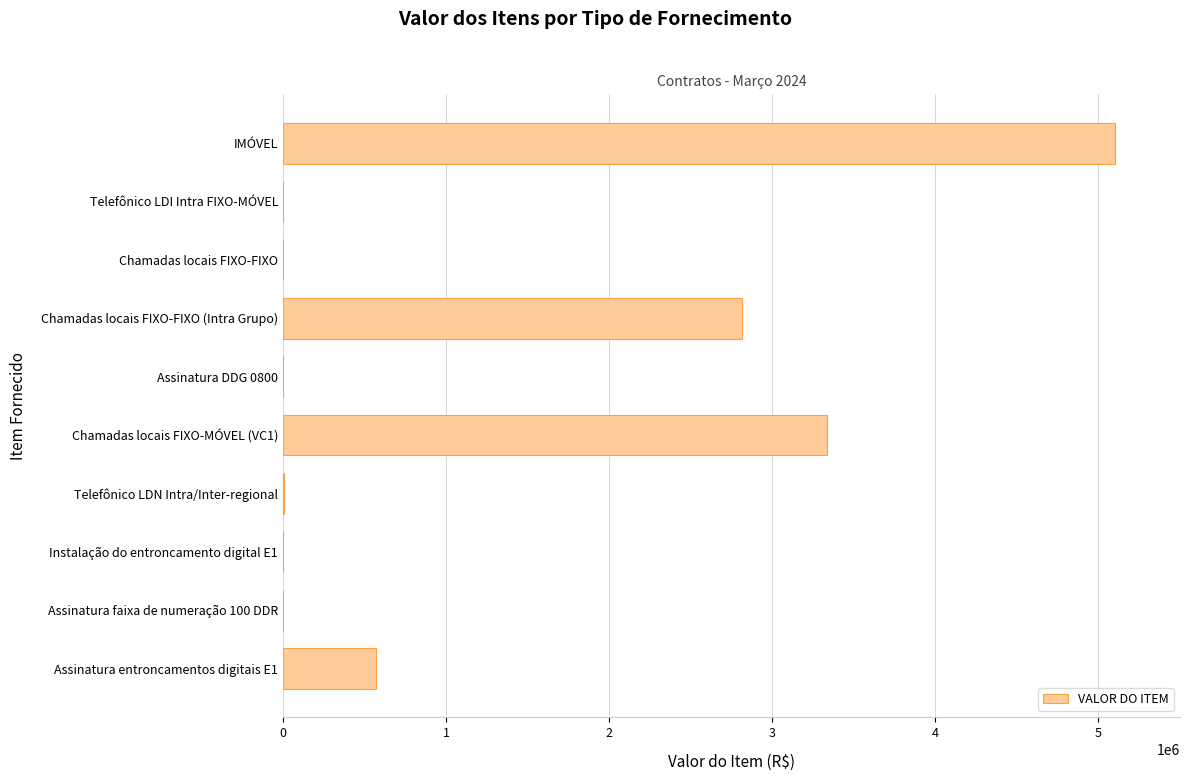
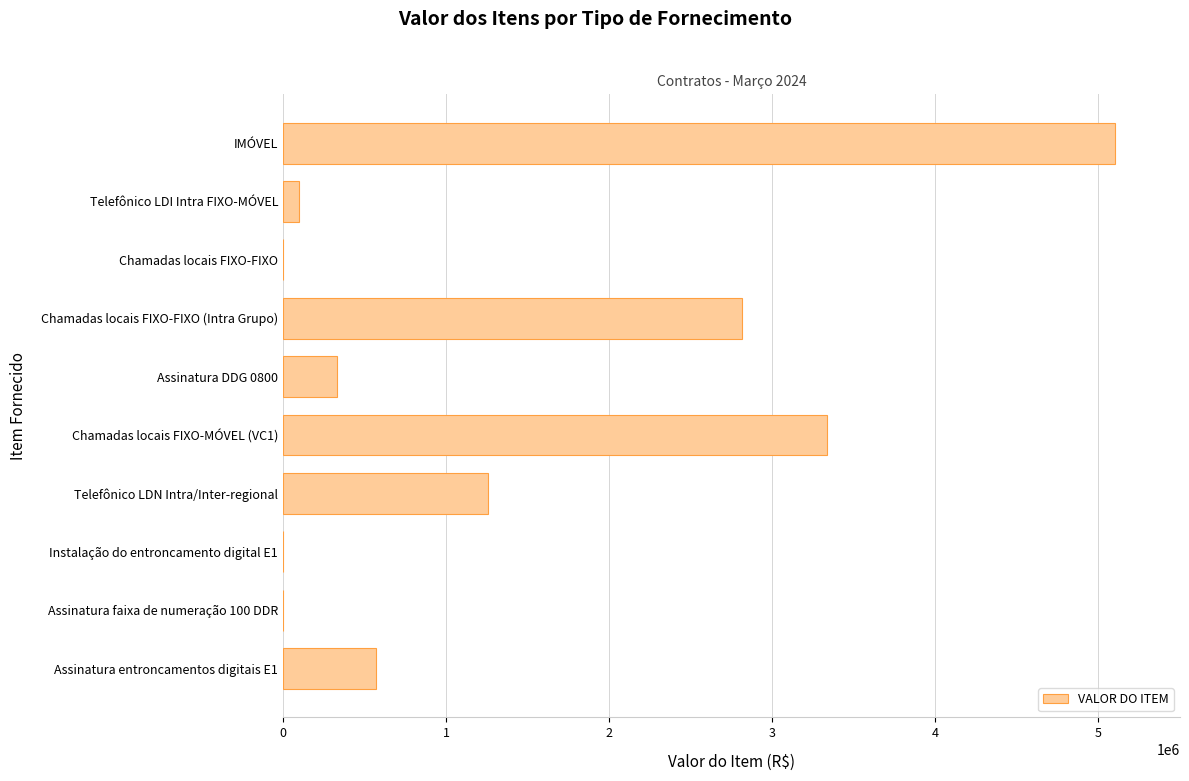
  {
    "IMÓVEL": 5100000,
-   "Telefônico LDI Intra FIXO-MÓVEL": 0,
+   "Telefônico LDI Intra FIXO-MÓVEL": 100000,
    "Chamadas locais FIXO-FIXO (Intra Grupo)": 2820000,
-   "Assinatura DDG 0800": 0,
+   "Assinatura DDG 0800": 330000,
    "Chamadas locais FIXO-MÓVEL (VC1)": 3330000,
-   "Telefônico LDN Intra/Inter-regional": 10000,
+   "Telefônico LDN Intra/Inter-regional": 1260000,
    "Instalação do entroncamento digital E1": 0,
    "Assinatura faixa de numeração 100 DDR": 0,
    "Assinatura entroncamentos digitais E1": 570000
  }
